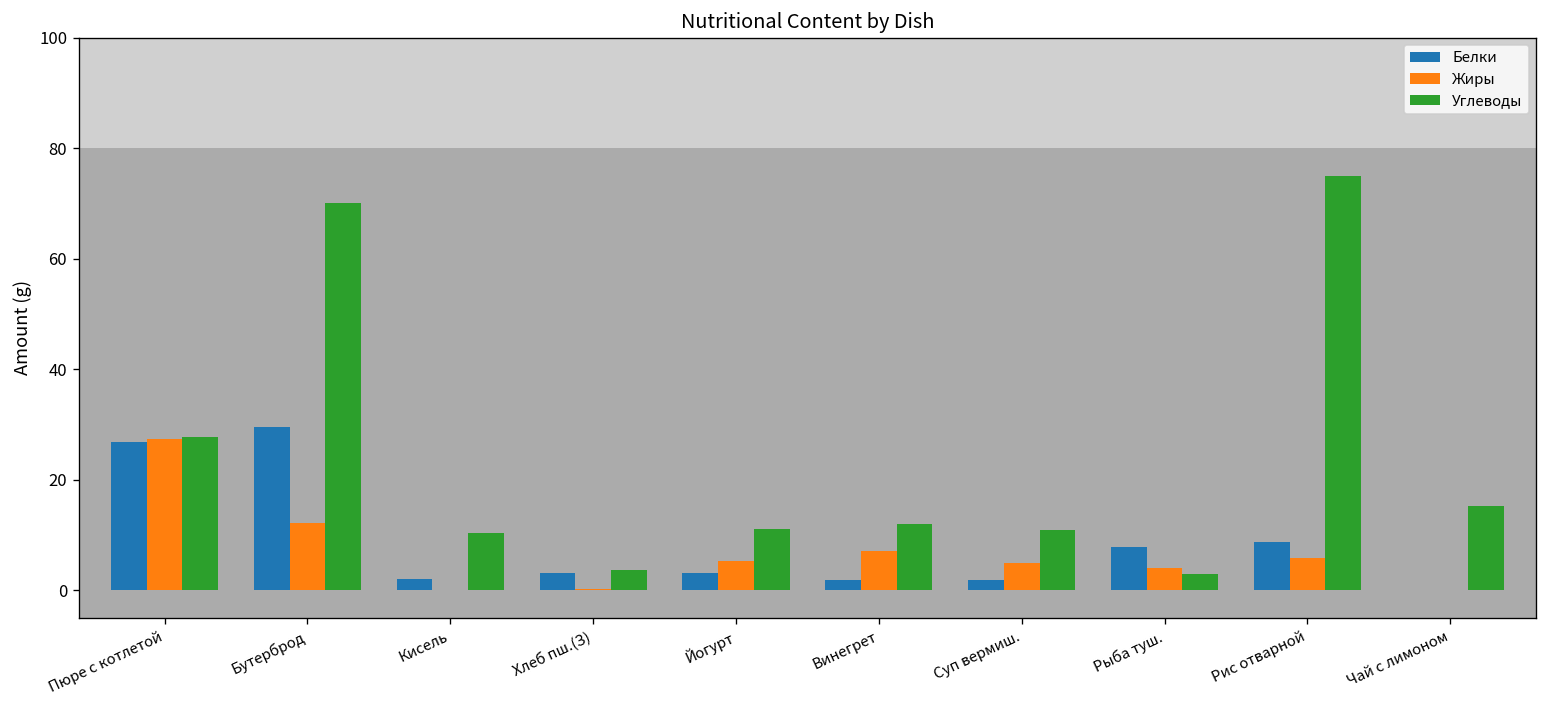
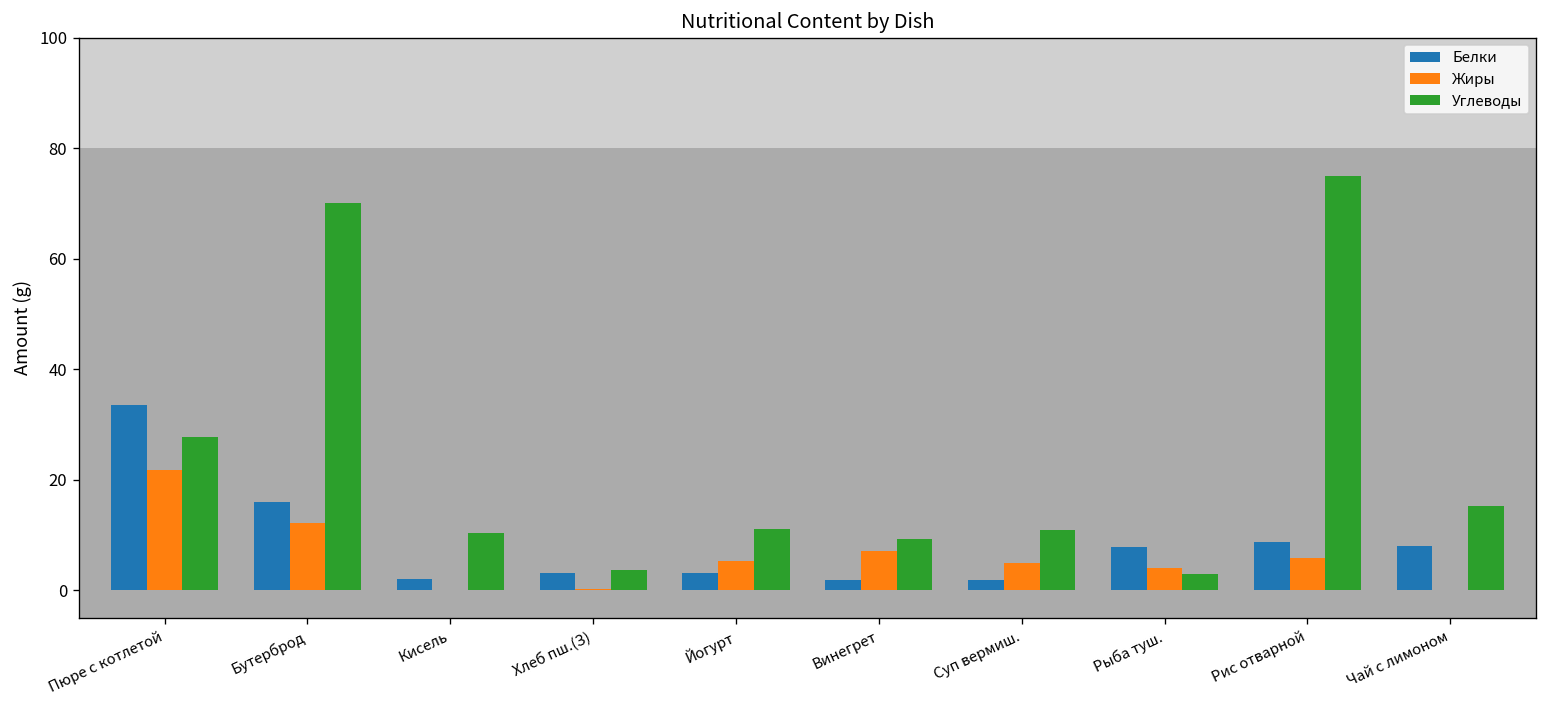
  {
    "Белки": {
-     "Пюре с котлетой": 27,
-     "Бутерброд": 30,
+     "Пюре с котлетой": 34,
+     "Бутерброд": 16,
      "Кисель": 2,
      "Хлеб пш.(З)": 3,
      "Йогурт": 3,
      "Винегрет": 2,
      "Суп вермиш.": 2,
      "Рыба туш.": 8,
      "Рис отварной": 9,
-     "Чай с лимоном": 0
+     "Чай с лимоном": 8
    },
    "Жиры": {
-     "Пюре с котлетой": 27,
+     "Пюре с котлетой": 22,
      "Бутерброд": 12,
      "Кисель": 0,
      "Йогурт": 5,
      "Винегрет": 7,
      "Суп вермиш.": 5,
      "Рыба туш.": 4,
      "Рис отварной": 6
    },
    "Углеводы": {
      "Пюре с котлетой": 28,
      "Бутерброд": 70,
      "Кисель": 10,
      "Хлеб пш.(З)": 4,
      "Йогурт": 11,
-     "Винегрет": 12,
+     "Винегрет": 9,
      "Суп вермиш.": 11,
      "Рыба туш.": 3,
      "Рис отварной": 75,
      "Чай с лимоном": 15
    }
  }
